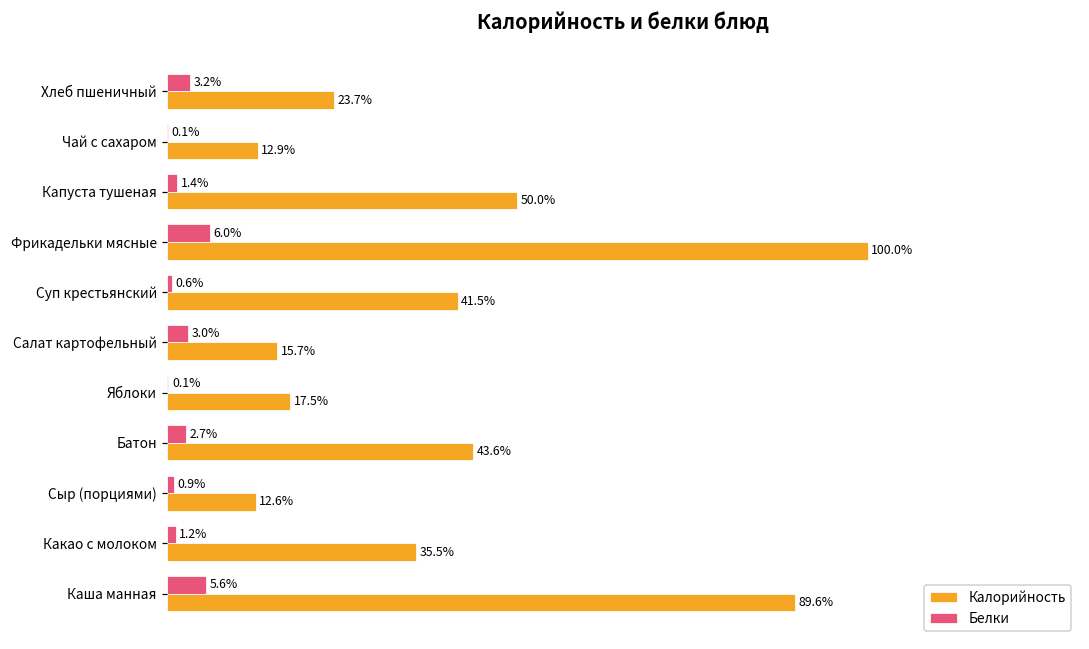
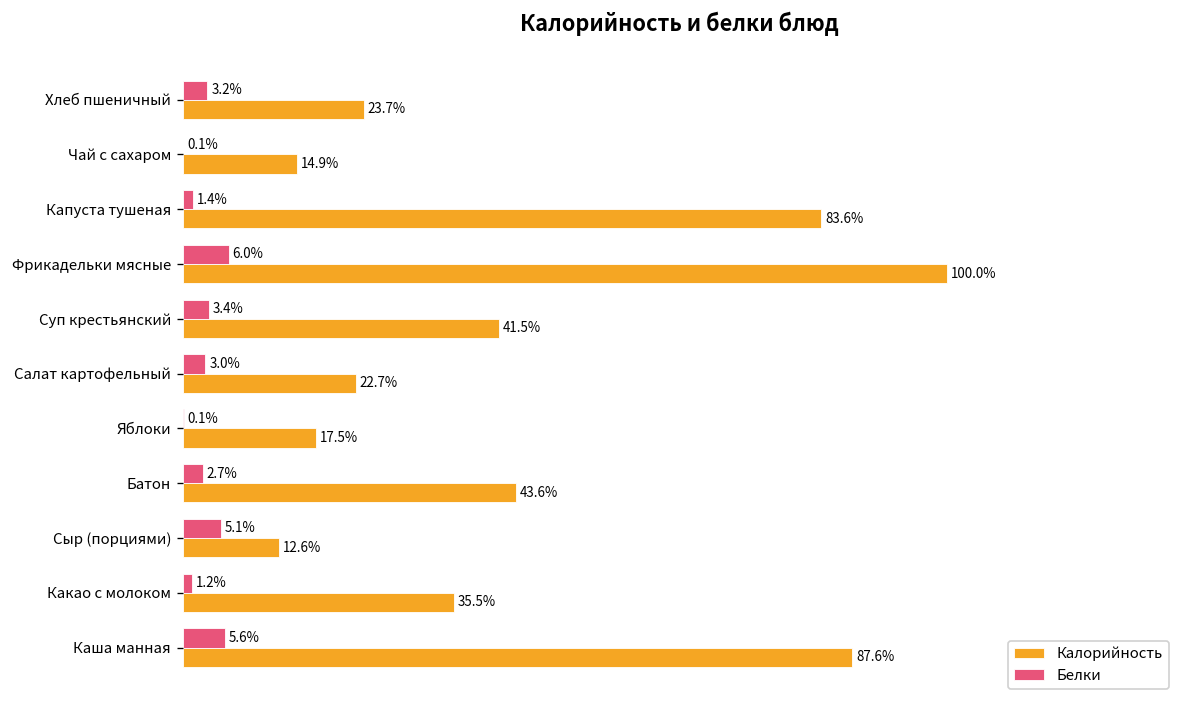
  {
    "Калорийность": {
      "Хлеб пшеничный": "23.7%",
-     "Чай с сахаром": "12.9%",
-     "Капуста тушеная": "50.0%",
+     "Чай с сахаром": "14.9%",
+     "Капуста тушеная": "83.6%",
      "Фрикадельки мясные": "100.0%",
      "Суп крестьянский": "41.5%",
-     "Салат картофельный": "15.7%",
+     "Салат картофельный": "22.7%",
      "Яблоки": "17.5%",
      "Батон": "43.6%",
      "Сыр (порциями)": "12.6%",
      "Какао с молоком": "35.5%",
-     "Каша манная": "89.6%"
+     "Каша манная": "87.6%"
    },
    "Белки": {
      "Хлеб пшеничный": "3.2%",
      "Чай с сахаром": "0.1%",
      "Капуста тушеная": "1.4%",
      "Фрикадельки мясные": "6.0%",
-     "Суп крестьянский": "0.6%",
+     "Суп крестьянский": "3.4%",
      "Салат картофельный": "3.0%",
      "Яблоки": "0.1%",
      "Батон": "2.7%",
-     "Сыр (порциями)": "0.9%",
+     "Сыр (порциями)": "5.1%",
      "Какао с молоком": "1.2%",
      "Каша манная": "5.6%"
    }
  }
